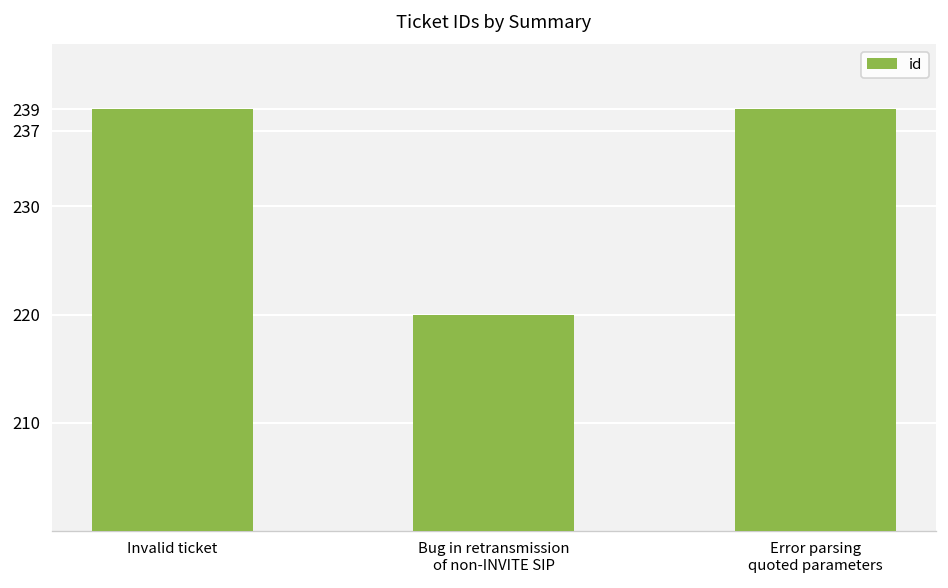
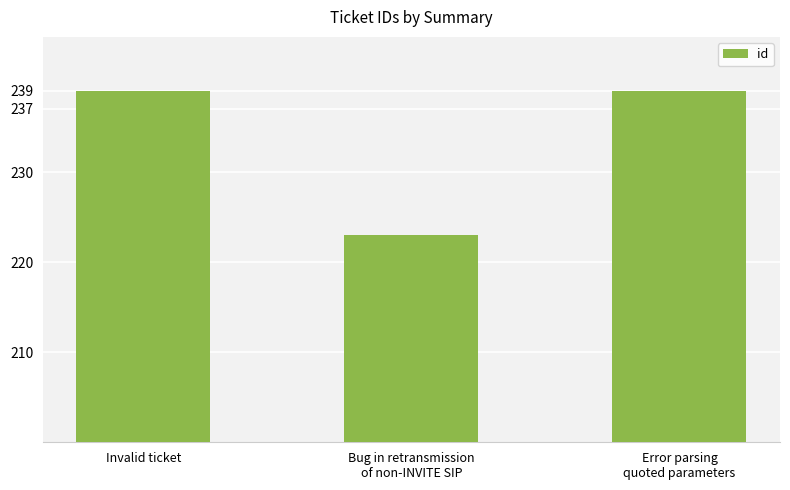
  {
    "Invalid ticket": 239,
-   "Bug in retransmission of non-INVITE SIP": 220,
+   "Bug in retransmission of non-INVITE SIP": 223,
    "Error parsing quoted parameters": 239
  }
